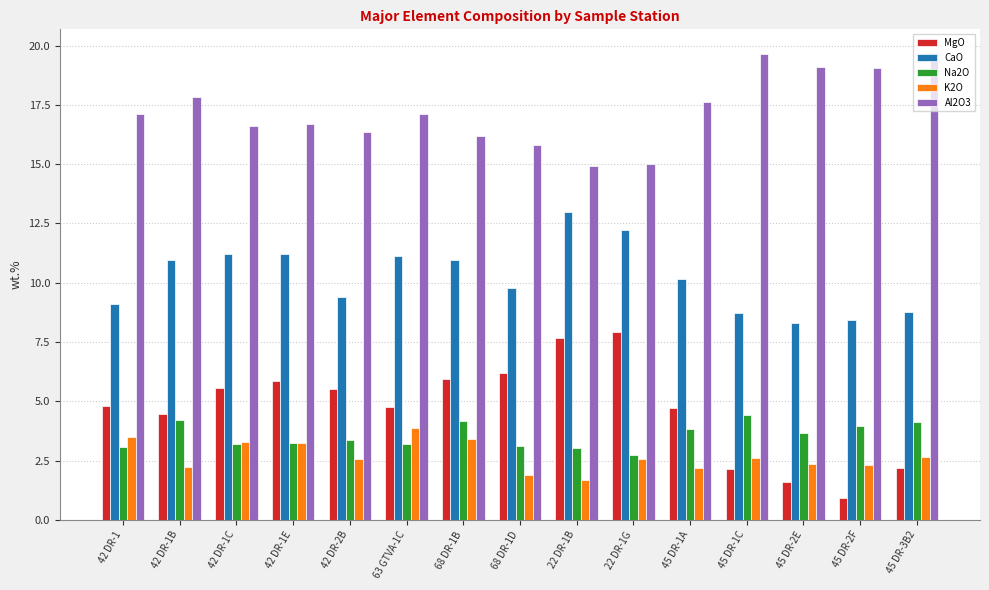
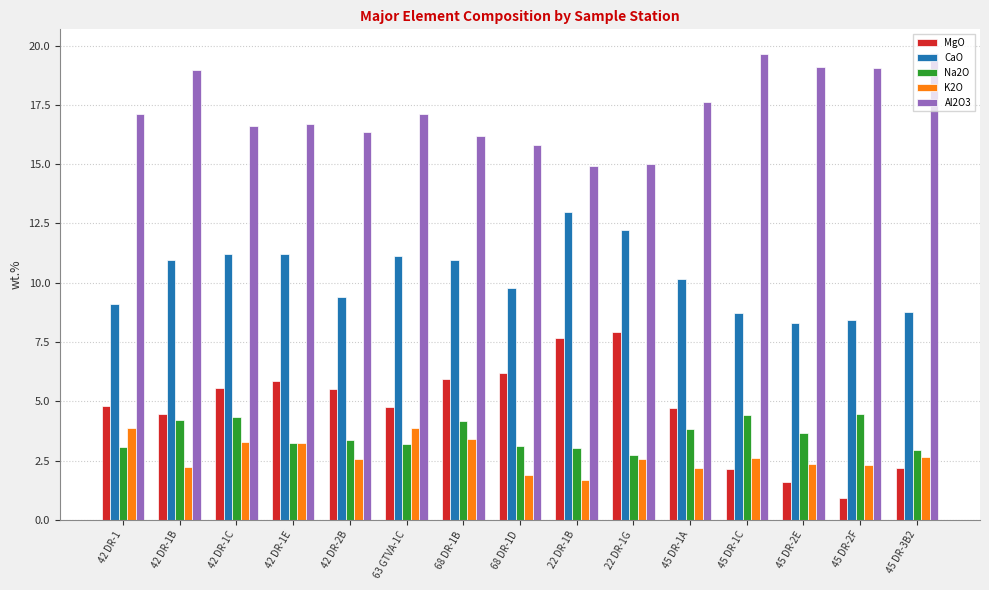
  {
    "MgO": {
      "42 DR-1": 4.8,
      "42 DR-1B": 4.5,
      "42 DR-1C": 5.6,
      "42 DR-1E": 5.9,
      "42 DR-2B": 5.5,
      "63 GTVA-1C": 4.8,
      "68 DR-1B": 6.0,
      "68 DR-1D": 6.2,
      "22 DR-1B": 7.7,
      "22 DR-1G": 7.9,
      "45 DR-1A": 4.7,
      "45 DR-1C": 2.2,
      "45 DR-2E": 1.6,
      "45 DR-2F": 0.9,
      "45 DR-3B2": 2.2
    },
    "CaO": {
      "42 DR-1": 9.1,
      "42 DR-1B": 11.0,
      "42 DR-1C": 11.2,
      "42 DR-1E": 11.2,
      "42 DR-2B": 9.4,
      "63 GTVA-1C": 11.1,
      "68 DR-1B": 11.0,
      "68 DR-1D": 9.8,
      "22 DR-1B": 13.0,
      "22 DR-1G": 12.2,
      "45 DR-1A": 10.2,
      "45 DR-1C": 8.7,
      "45 DR-2E": 8.3,
      "45 DR-2F": 8.5,
      "45 DR-3B2": 8.8
    },
    "Na2O": {
      "42 DR-1": 3.1,
      "42 DR-1B": 4.2,
-     "42 DR-1C": 3.2,
+     "42 DR-1C": 4.3,
      "42 DR-1E": 3.2,
      "42 DR-2B": 3.4,
      "63 GTVA-1C": 3.2,
      "68 DR-1B": 4.2,
      "68 DR-1D": 3.1,
      "22 DR-1B": 3.0,
      "22 DR-1G": 2.7,
      "45 DR-1A": 3.9,
      "45 DR-1C": 4.4,
      "45 DR-2E": 3.7,
-     "45 DR-2F": 4.0,
-     "45 DR-3B2": 4.1
+     "45 DR-2F": 4.5,
+     "45 DR-3B2": 3.0
    },
    "K2O": {
-     "42 DR-1": 3.5,
+     "42 DR-1": 3.9,
      "42 DR-1B": 2.2,
      "42 DR-1C": 3.3,
      "42 DR-1E": 3.2,
      "42 DR-2B": 2.6,
      "63 GTVA-1C": 3.9,
      "68 DR-1B": 3.4,
      "68 DR-1D": 1.9,
      "22 DR-1B": 1.7,
      "22 DR-1G": 2.6,
      "45 DR-1A": 2.2,
      "45 DR-1C": 2.6,
      "45 DR-2E": 2.3,
      "45 DR-2F": 2.3,
      "45 DR-3B2": 2.7
    },
    "Al2O3": {
      "42 DR-1": 17.1,
-     "42 DR-1B": 17.9,
+     "42 DR-1B": 19.0,
      "42 DR-1C": 16.6,
      "42 DR-1E": 16.7,
      "42 DR-2B": 16.4,
      "63 GTVA-1C": 17.1,
      "68 DR-1B": 16.2,
      "68 DR-1D": 15.8,
      "22 DR-1B": 14.9,
      "22 DR-1G": 15.0,
      "45 DR-1A": 17.6,
      "45 DR-1C": 19.6,
      "45 DR-2E": 19.1,
      "45 DR-2F": 19.1
    }
  }
